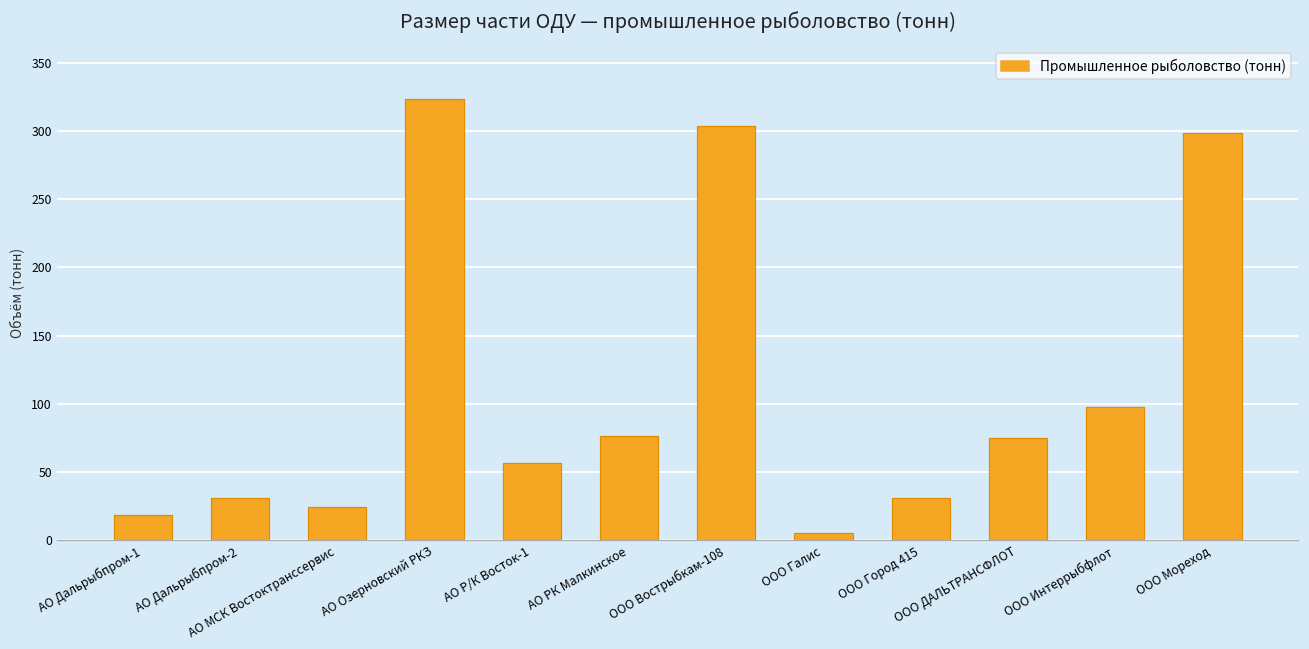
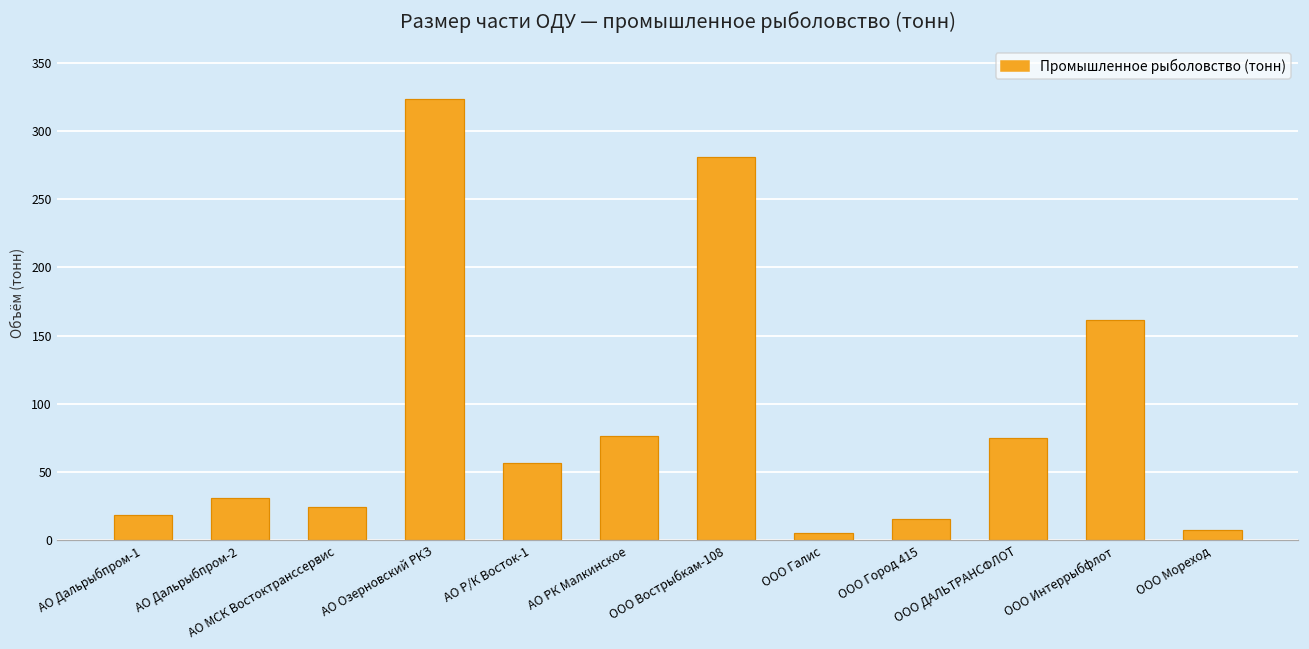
  {
    "АО Дальрыбпром-1": 18,
    "АО Дальрыбпром-2": 31,
    "АО МСК Востоктранссервис": 24,
    "АО Озерновский РКЗ": 323,
    "АО Р/К Восток-1": 56,
    "АО РК Малкинское": 76,
-   "ООО Вострыбкам-108": 304,
+   "ООО Вострыбкам-108": 281,
    "ООО Галис": 5,
-   "ООО Город 415": 31,
+   "ООО Город 415": 15,
    "ООО ДАЛЬТРАНСФЛОТ": 75,
-   "ООО Интеррыбфлот": 98,
-   "ООО Мореход": 298
+   "ООО Интеррыбфлот": 162,
+   "ООО Мореход": 7
  }
